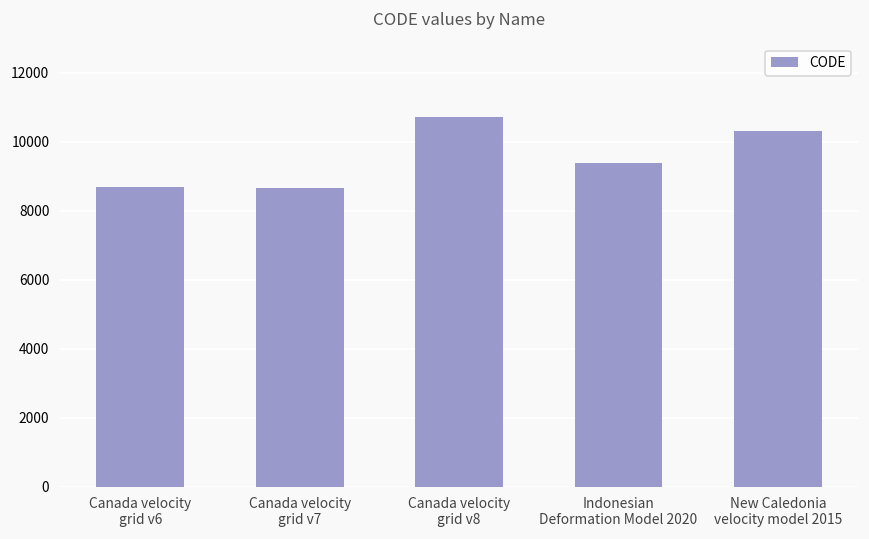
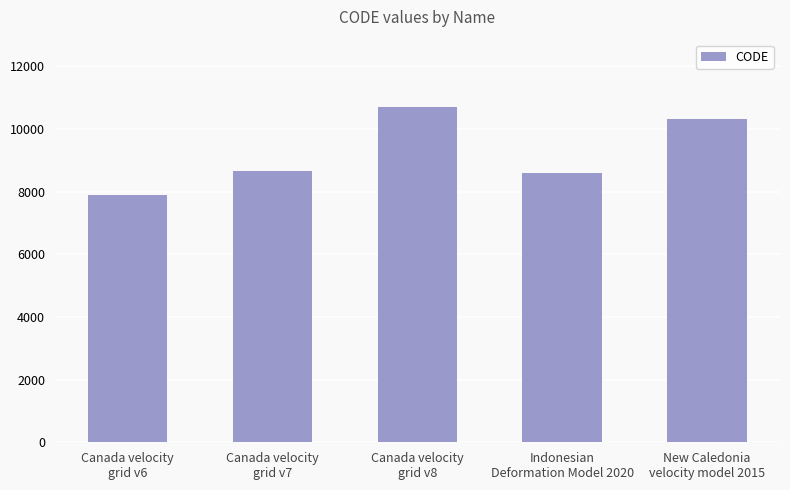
  {
-   "Canada velocity grid v6": 8700,
+   "Canada velocity grid v6": 7900,
    "Canada velocity grid v7": 8700,
    "Canada velocity grid v8": 10700,
-   "Indonesian Deformation Model 2020": 9400,
+   "Indonesian Deformation Model 2020": 8600,
    "New Caledonia velocity model 2015": 10300
  }
